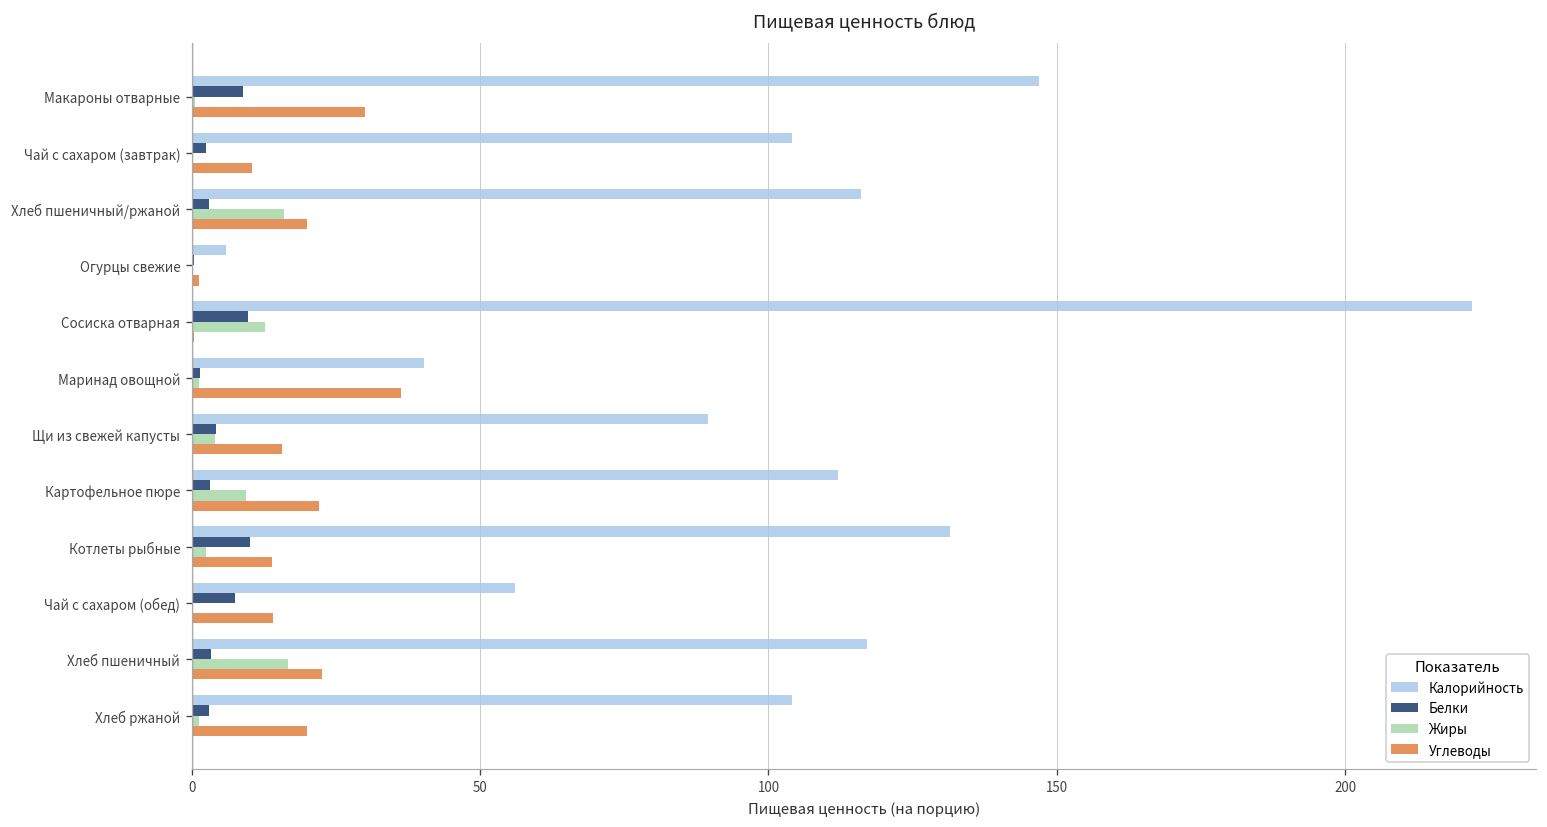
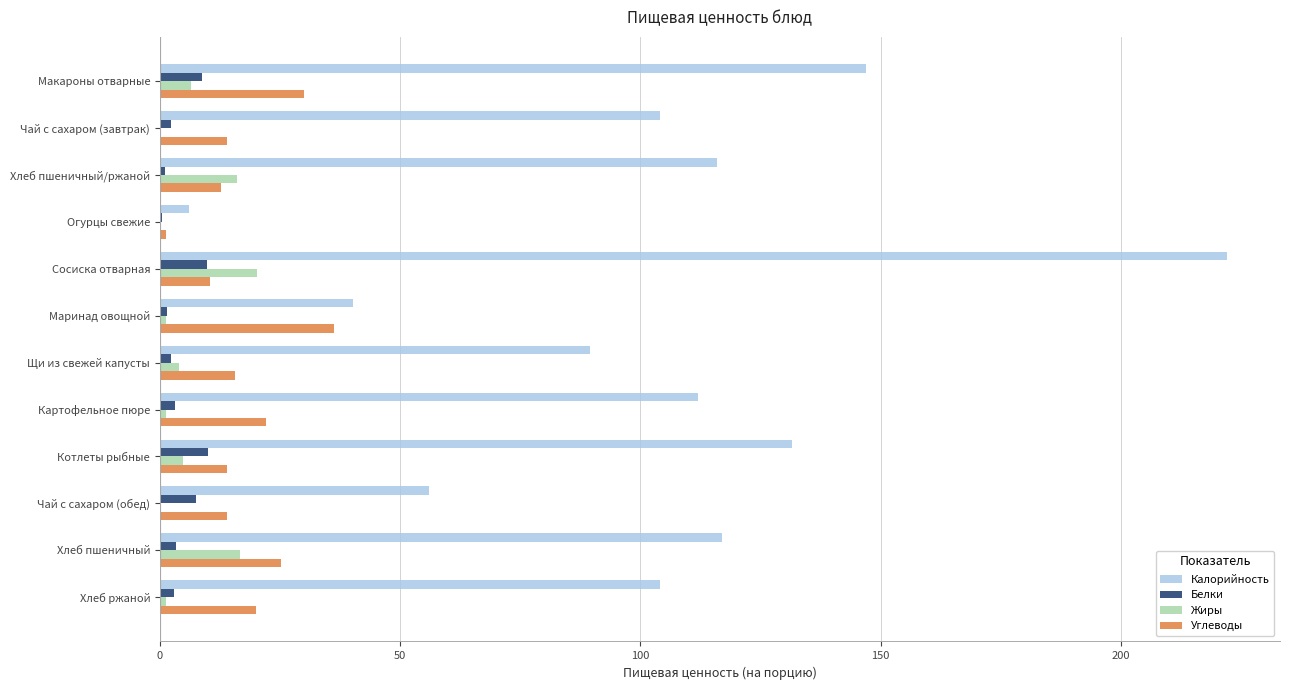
  {
    "Калорийность": {
      "Макароны отварные": 147,
      "Чай с сахаром (завтрак)": 104,
      "Хлеб пшеничный/ржаной": 116,
      "Огурцы свежие": 6,
      "Сосиска отварная": 222,
      "Маринад овощной": 40,
      "Щи из свежей капусты": 90,
      "Картофельное пюре": 112,
      "Котлеты рыбные": 132,
      "Чай с сахаром (обед)": 56,
      "Хлеб пшеничный": 117,
      "Хлеб ржаной": 104
    },
    "Белки": {
      "Макароны отварные": 9,
      "Чай с сахаром (завтрак)": 2,
-     "Хлеб пшеничный/ржаной": 3,
+     "Хлеб пшеничный/ржаной": 1,
      "Сосиска отварная": 10,
      "Маринад овощной": 1,
-     "Щи из свежей капусты": 4,
+     "Щи из свежей капусты": 2,
      "Картофельное пюре": 3,
      "Котлеты рыбные": 10,
      "Чай с сахаром (обед)": 8,
      "Хлеб пшеничный": 3,
      "Хлеб ржаной": 3
    },
    "Жиры": {
-     "Макароны отварные": 1,
+     "Макароны отварные": 7,
      "Чай с сахаром (завтрак)": 0,
      "Хлеб пшеничный/ржаной": 16,
-     "Сосиска отварная": 13,
+     "Сосиска отварная": 20,
      "Маринад овощной": 1,
      "Щи из свежей капусты": 4,
-     "Картофельное пюре": 9,
-     "Котлеты рыбные": 2,
+     "Картофельное пюре": 1,
+     "Котлеты рыбные": 5,
      "Чай с сахаром (обед)": 0,
      "Хлеб пшеничный": 17,
      "Хлеб ржаной": 1
    },
    "Углеводы": {
      "Макароны отварные": 30,
-     "Чай с сахаром (завтрак)": 10,
-     "Хлеб пшеничный/ржаной": 20,
+     "Чай с сахаром (завтрак)": 14,
+     "Хлеб пшеничный/ржаной": 13,
      "Огурцы свежие": 1,
-     "Сосиска отварная": 0,
+     "Сосиска отварная": 11,
      "Маринад овощной": 36,
      "Щи из свежей капусты": 16,
      "Картофельное пюре": 22,
      "Котлеты рыбные": 14,
      "Чай с сахаром (обед)": 14,
-     "Хлеб пшеничный": 23,
+     "Хлеб пшеничный": 25,
      "Хлеб ржаной": 20
    }
  }
